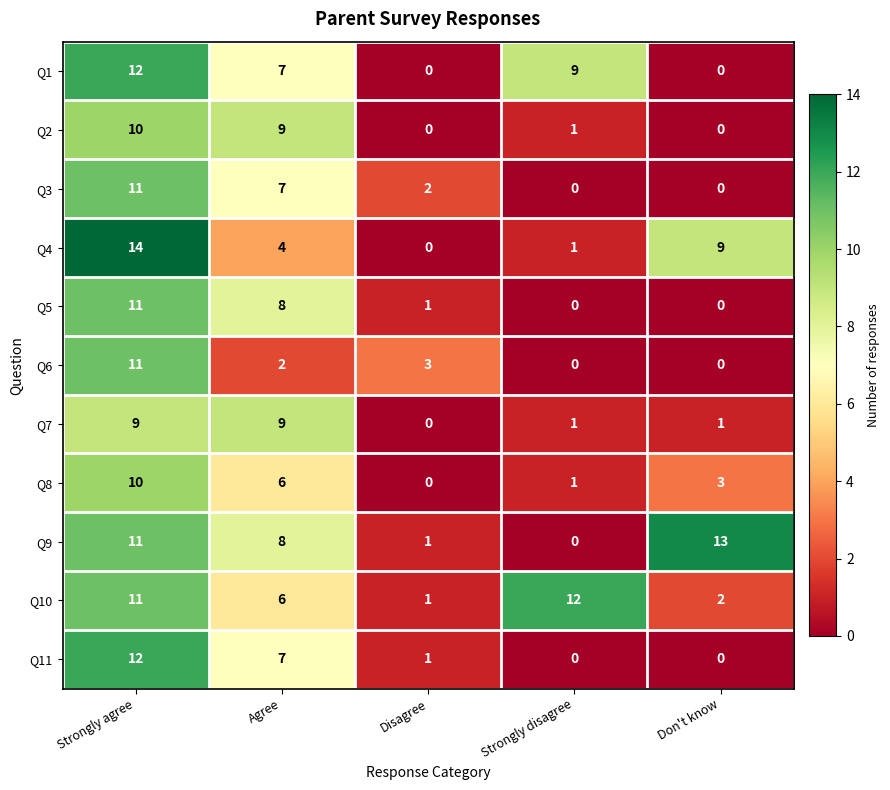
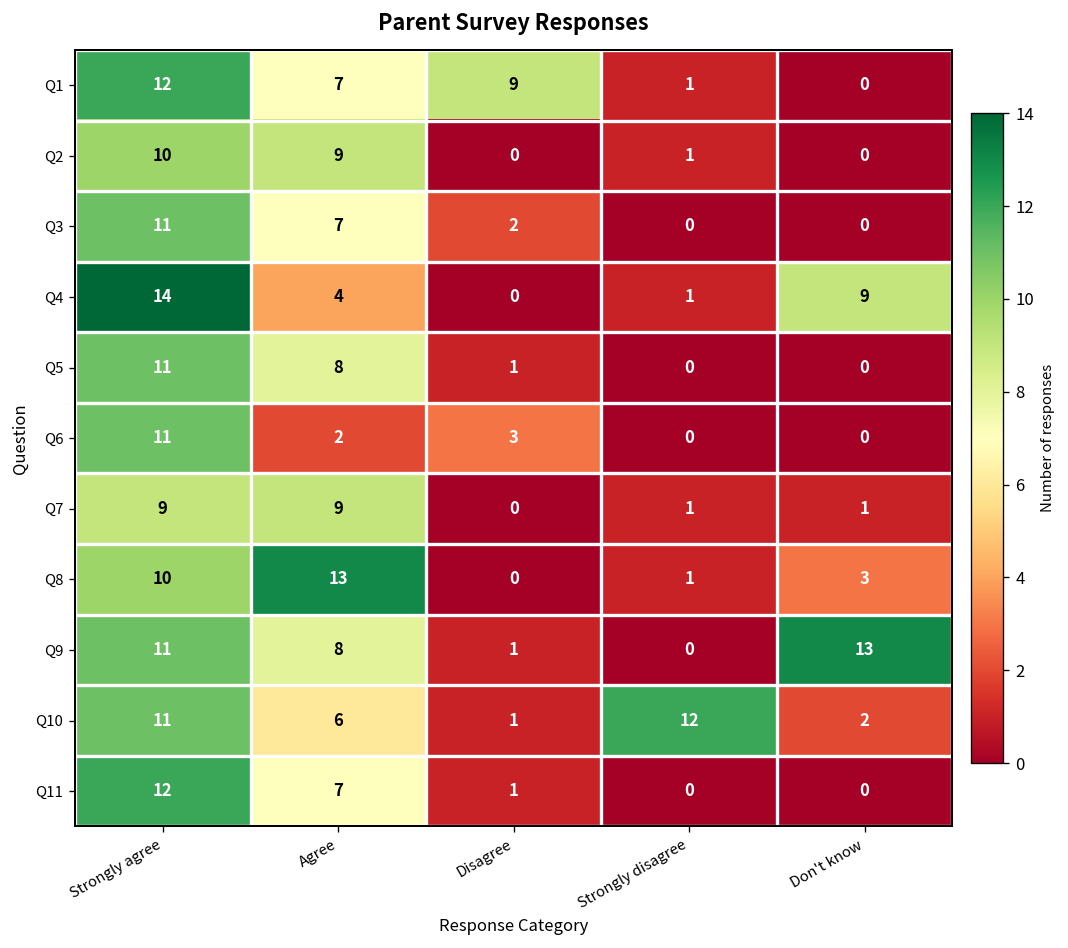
  {
    "Q1": {
      "Strongly agree": 12,
      "Agree": 7,
-     "Disagree": 0,
-     "Strongly disagree": 9,
+     "Disagree": 9,
+     "Strongly disagree": 1,
      "Don't know": 0
    },
    "Q2": {
      "Strongly agree": 10,
      "Agree": 9,
      "Disagree": 0,
      "Strongly disagree": 1,
      "Don't know": 0
    },
    "Q3": {
      "Strongly agree": 11,
      "Agree": 7,
      "Disagree": 2,
      "Strongly disagree": 0,
      "Don't know": 0
    },
    "Q4": {
      "Strongly agree": 14,
      "Agree": 4,
      "Disagree": 0,
      "Strongly disagree": 1,
      "Don't know": 9
    },
    "Q5": {
      "Strongly agree": 11,
      "Agree": 8,
      "Disagree": 1,
      "Strongly disagree": 0,
      "Don't know": 0
    },
    "Q6": {
      "Strongly agree": 11,
      "Agree": 2,
      "Disagree": 3,
      "Strongly disagree": 0,
      "Don't know": 0
    },
    "Q7": {
      "Strongly agree": 9,
      "Agree": 9,
      "Disagree": 0,
      "Strongly disagree": 1,
      "Don't know": 1
    },
    "Q8": {
      "Strongly agree": 10,
-     "Agree": 6,
+     "Agree": 13,
      "Disagree": 0,
      "Strongly disagree": 1,
      "Don't know": 3
    },
    "Q9": {
      "Strongly agree": 11,
      "Agree": 8,
      "Disagree": 1,
      "Strongly disagree": 0,
      "Don't know": 13
    },
    "Q10": {
      "Strongly agree": 11,
      "Agree": 6,
      "Disagree": 1,
      "Strongly disagree": 12,
      "Don't know": 2
    },
    "Q11": {
      "Strongly agree": 12,
      "Agree": 7,
      "Disagree": 1,
      "Strongly disagree": 0,
      "Don't know": 0
    }
  }
